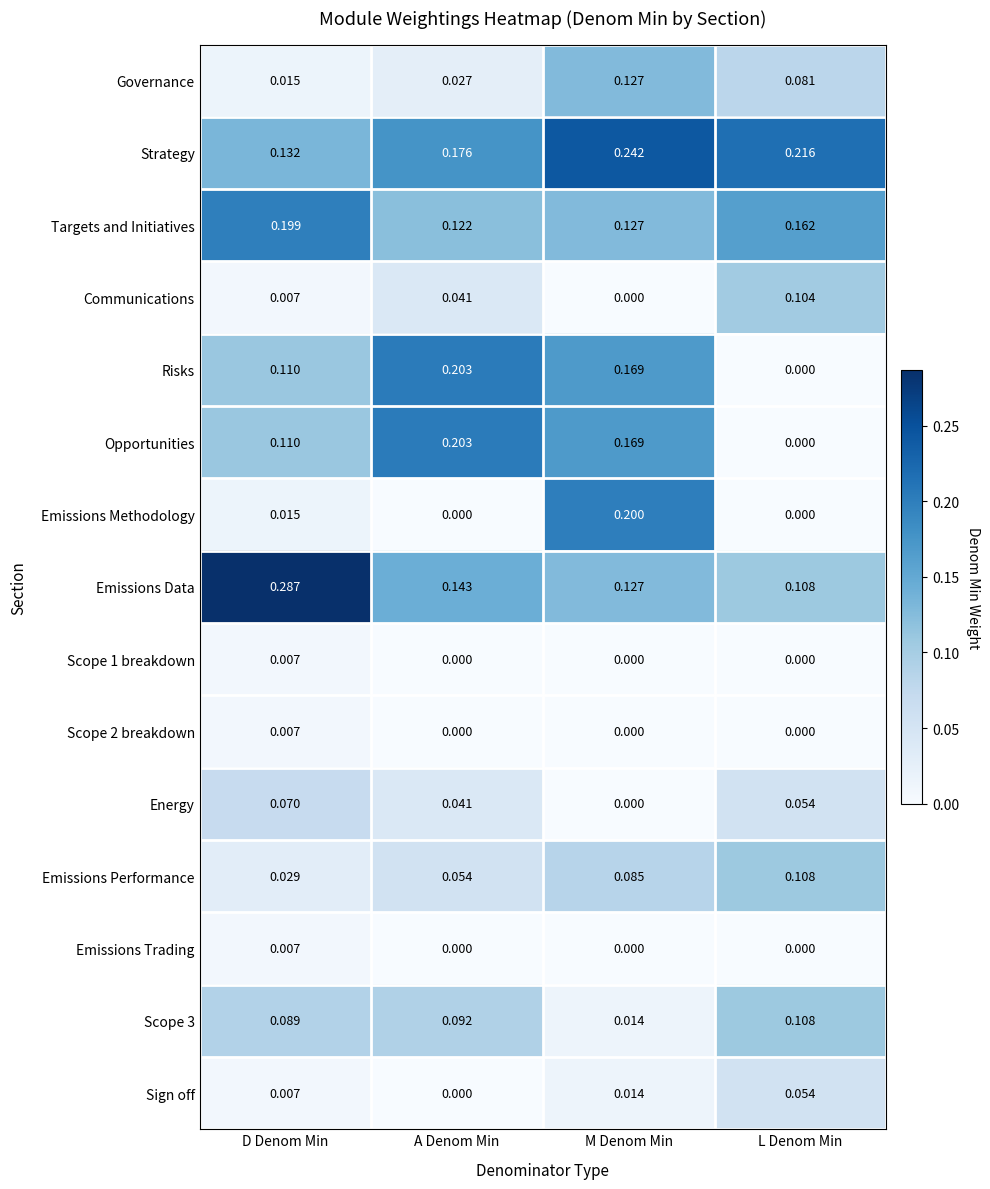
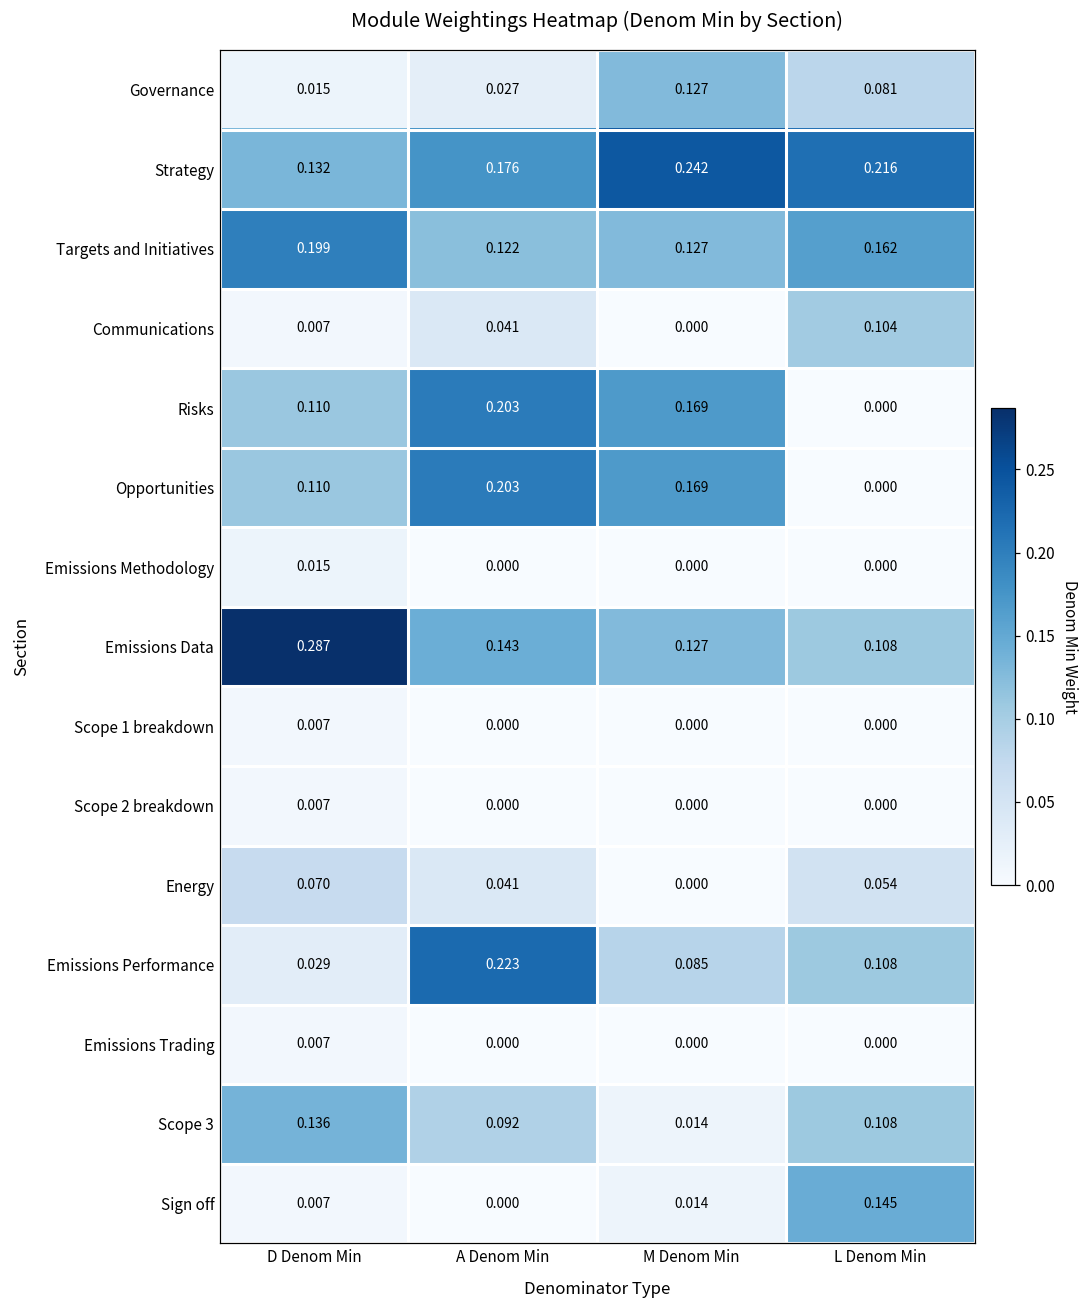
  {
    "Governance": {
      "D Denom Min": 0.015,
      "A Denom Min": 0.027,
      "M Denom Min": 0.127,
      "L Denom Min": 0.081
    },
    "Strategy": {
      "D Denom Min": 0.132,
      "A Denom Min": 0.176,
      "M Denom Min": 0.242,
      "L Denom Min": 0.216
    },
    "Targets and Initiatives": {
      "D Denom Min": 0.199,
      "A Denom Min": 0.122,
      "M Denom Min": 0.127,
      "L Denom Min": 0.162
    },
    "Communications": {
      "D Denom Min": 0.007,
      "A Denom Min": 0.041,
      "M Denom Min": 0.000,
      "L Denom Min": 0.104
    },
    "Risks": {
      "D Denom Min": 0.110,
      "A Denom Min": 0.203,
      "M Denom Min": 0.169,
      "L Denom Min": 0.000
    },
    "Opportunities": {
      "D Denom Min": 0.110,
      "A Denom Min": 0.203,
      "M Denom Min": 0.169,
      "L Denom Min": 0.000
    },
    "Emissions Methodology": {
      "D Denom Min": 0.015,
      "A Denom Min": 0.000,
-     "M Denom Min": 0.200,
+     "M Denom Min": 0.000,
      "L Denom Min": 0.000
    },
    "Emissions Data": {
      "D Denom Min": 0.287,
      "A Denom Min": 0.143,
      "M Denom Min": 0.127,
      "L Denom Min": 0.108
    },
    "Scope 1 breakdown": {
      "D Denom Min": 0.007,
      "A Denom Min": 0.000,
      "M Denom Min": 0.000,
      "L Denom Min": 0.000
    },
    "Scope 2 breakdown": {
      "D Denom Min": 0.007,
      "A Denom Min": 0.000,
      "M Denom Min": 0.000,
      "L Denom Min": 0.000
    },
    "Energy": {
      "D Denom Min": 0.070,
      "A Denom Min": 0.041,
      "M Denom Min": 0.000,
      "L Denom Min": 0.054
    },
    "Emissions Performance": {
      "D Denom Min": 0.029,
-     "A Denom Min": 0.054,
+     "A Denom Min": 0.223,
      "M Denom Min": 0.085,
      "L Denom Min": 0.108
    },
    "Emissions Trading": {
      "D Denom Min": 0.007,
      "A Denom Min": 0.000,
      "M Denom Min": 0.000,
      "L Denom Min": 0.000
    },
    "Scope 3": {
-     "D Denom Min": 0.089,
+     "D Denom Min": 0.136,
      "A Denom Min": 0.092,
      "M Denom Min": 0.014,
      "L Denom Min": 0.108
    },
    "Sign off": {
      "D Denom Min": 0.007,
      "A Denom Min": 0.000,
      "M Denom Min": 0.014,
-     "L Denom Min": 0.054
+     "L Denom Min": 0.145
    }
  }
